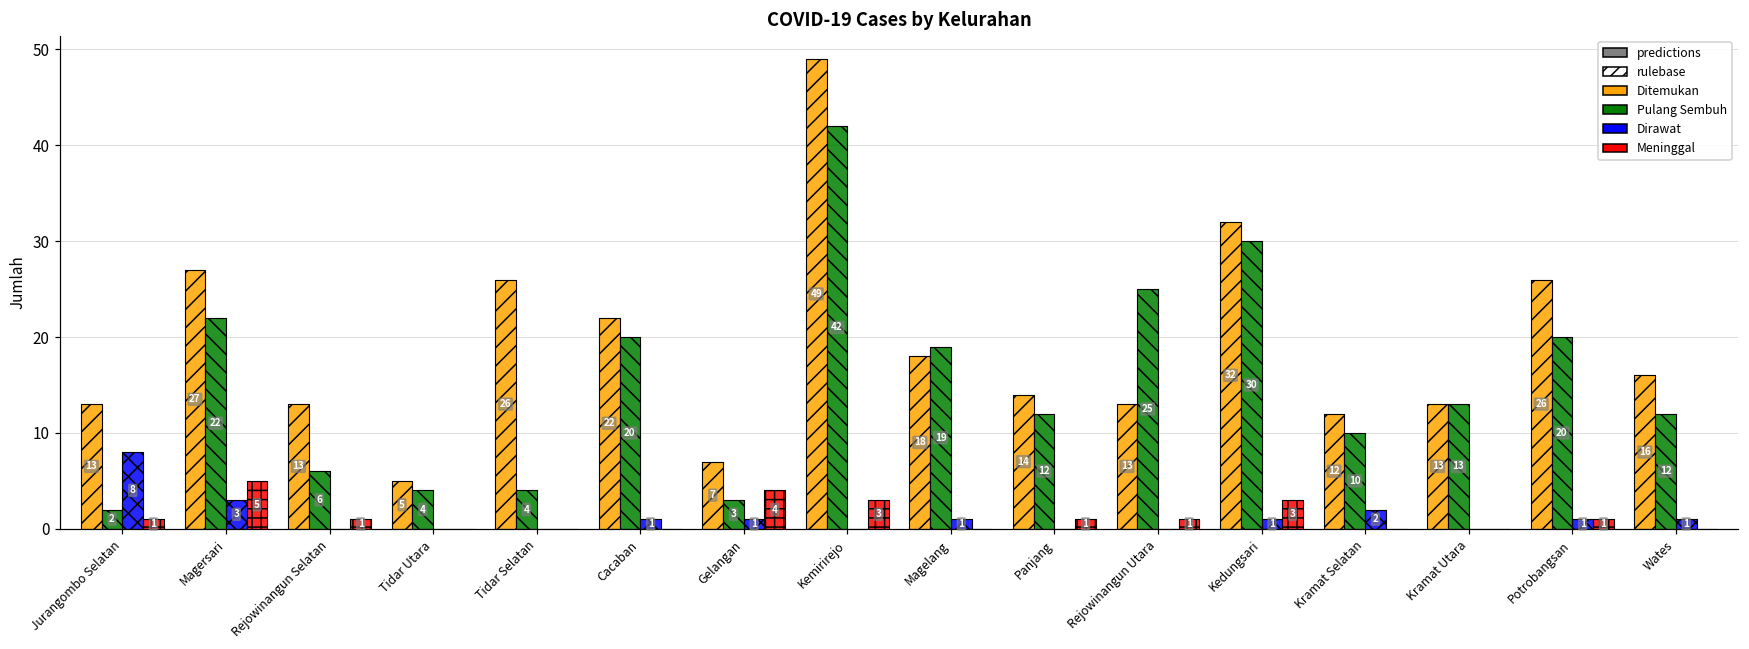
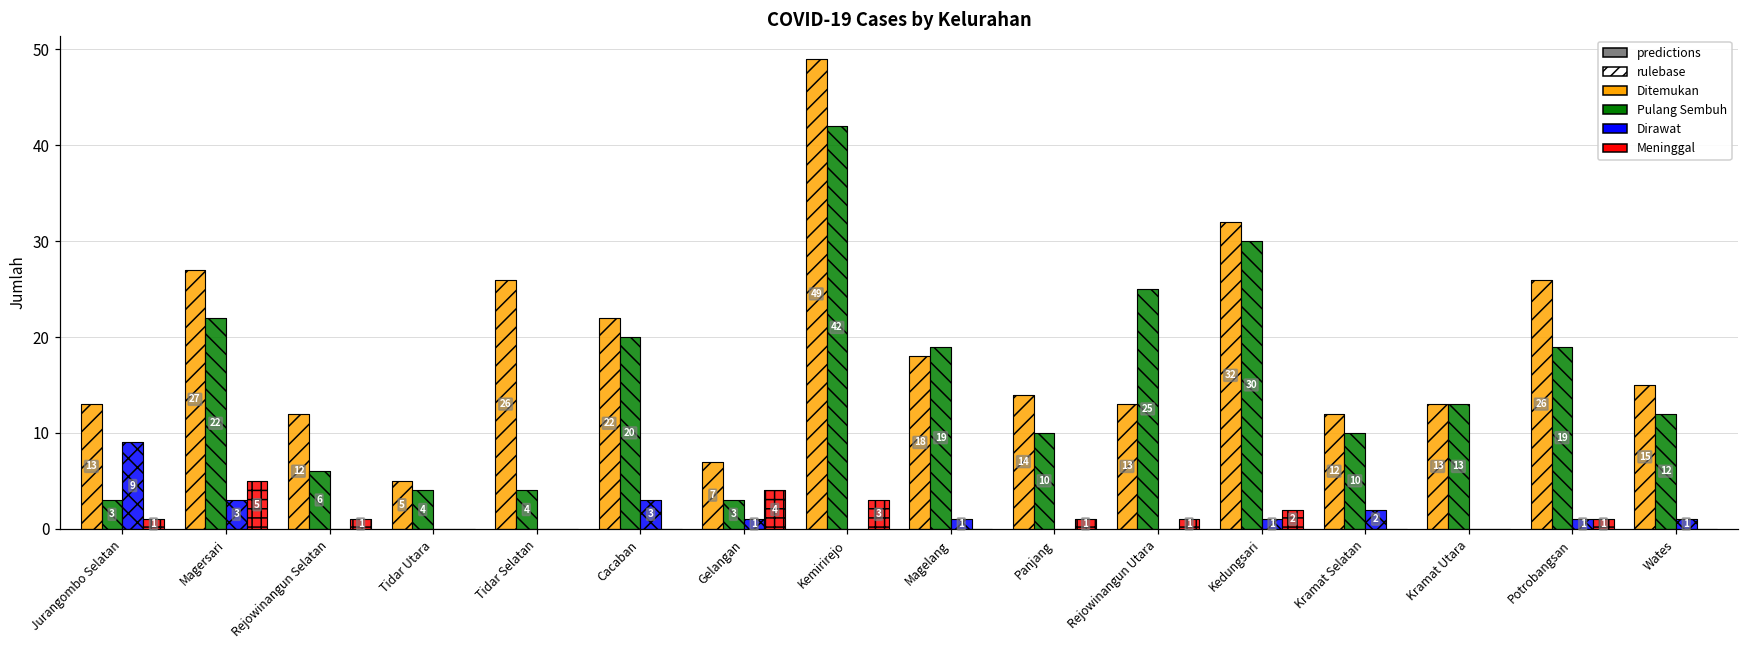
  {
    "Ditemukan": {
-     "Rejowinangun Selatan": 13,
-     "Wates": 16
+     "Rejowinangun Selatan": 12,
+     "Wates": 15
    },
    "Pulang Sembuh": {
-     "Jurangombo Selatan": 2,
-     "Panjang": 12,
-     "Potrobangsan": 20
+     "Jurangombo Selatan": 3,
+     "Panjang": 10,
+     "Potrobangsan": 19
    },
    "Dirawat": {
-     "Jurangombo Selatan": 8,
-     "Cacaban": 1
+     "Jurangombo Selatan": 9,
+     "Cacaban": 3
    },
    "Meninggal": {
-     "Kedungsari": 3
+     "Kedungsari": 2
    }
  }
